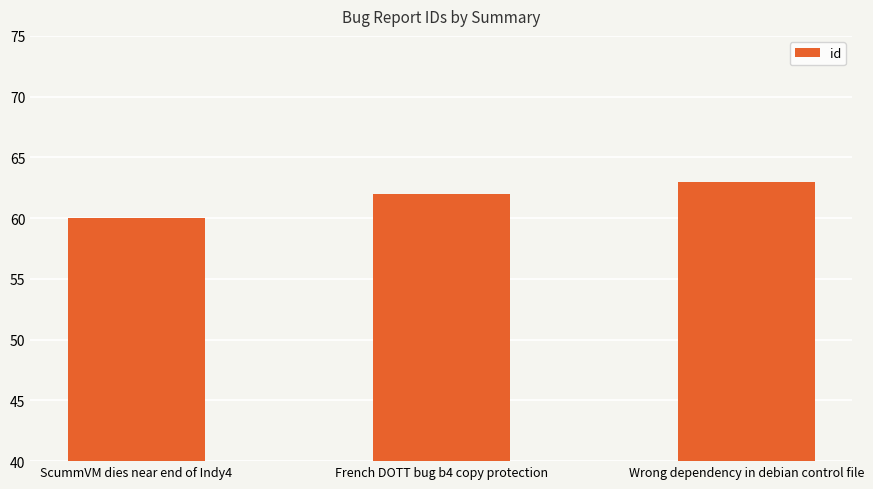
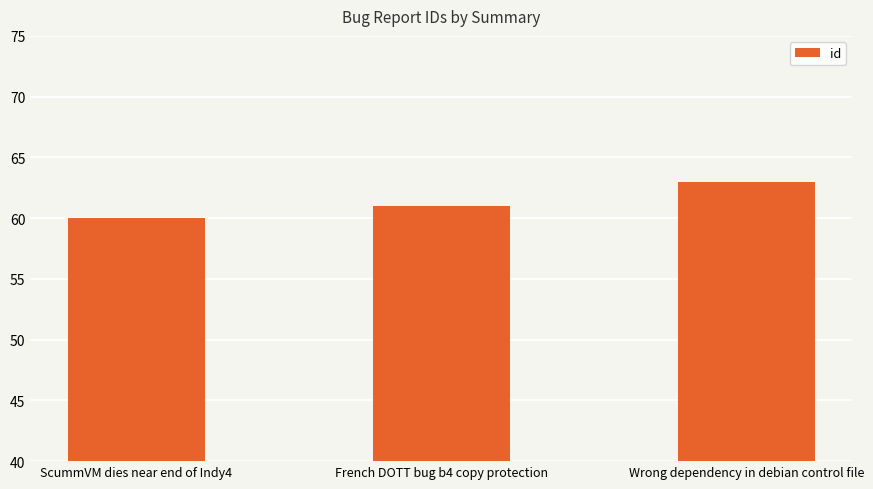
  {
    "ScummVM dies near end of Indy4": 60,
-   "French DOTT bug b4 copy protection": 62,
+   "French DOTT bug b4 copy protection": 61,
    "Wrong dependency in debian control file": 63
  }
